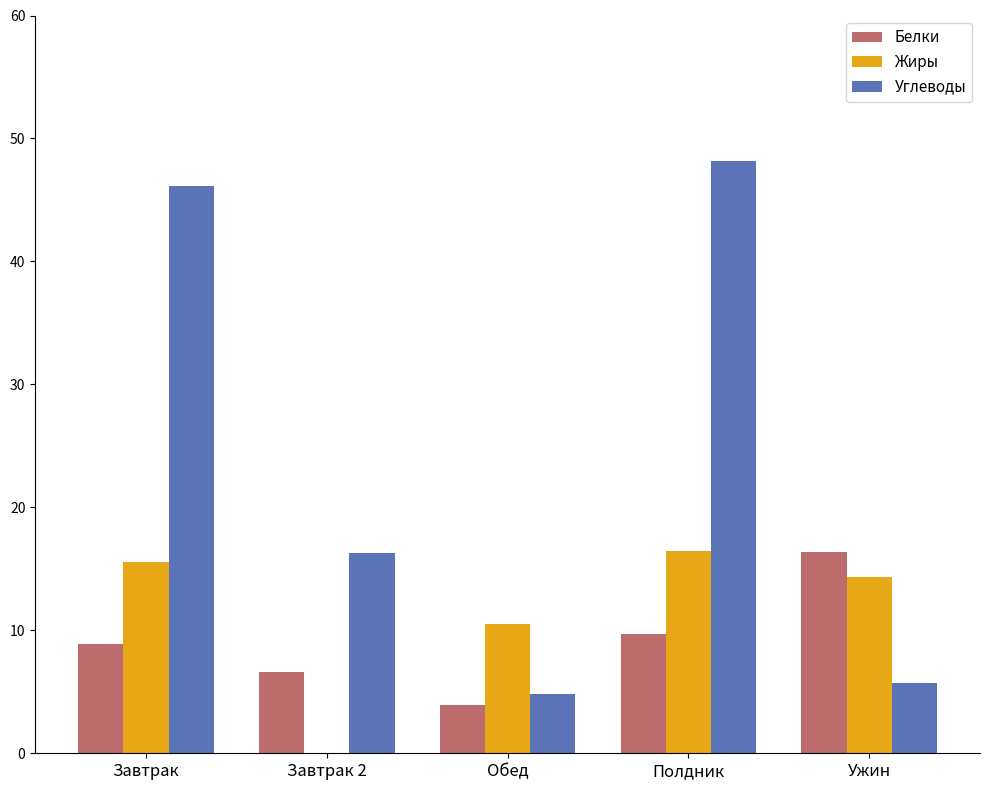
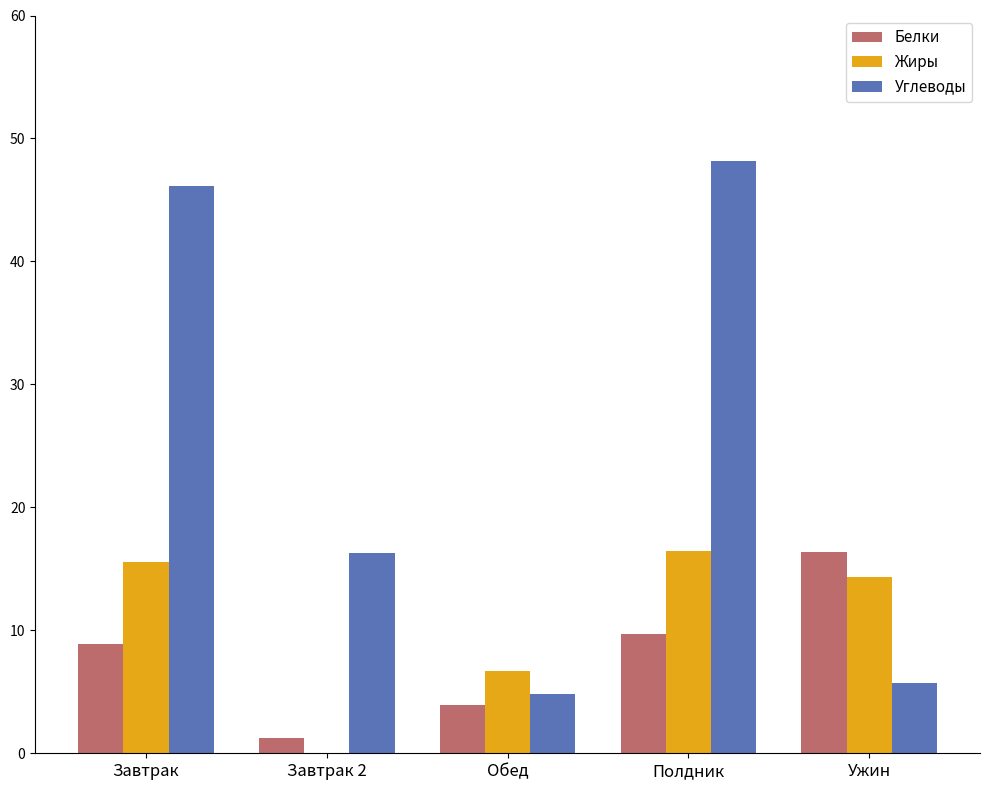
  {
    "Белки": {
      "Завтрак": 8.9,
-     "Завтрак 2": 6.6,
+     "Завтрак 2": 1.3,
      "Обед": 3.9,
      "Полдник": 9.7,
      "Ужин": 16.4
    },
    "Жиры": {
      "Завтрак": 15.6,
      "Завтрак 2": 0.0,
-     "Обед": 10.6,
+     "Обед": 6.7,
      "Полдник": 16.4,
      "Ужин": 14.3
    },
    "Углеводы": {
      "Завтрак": 46.1,
      "Завтрак 2": 16.3,
      "Обед": 4.8,
      "Полдник": 48.1,
      "Ужин": 5.7
    }
  }
